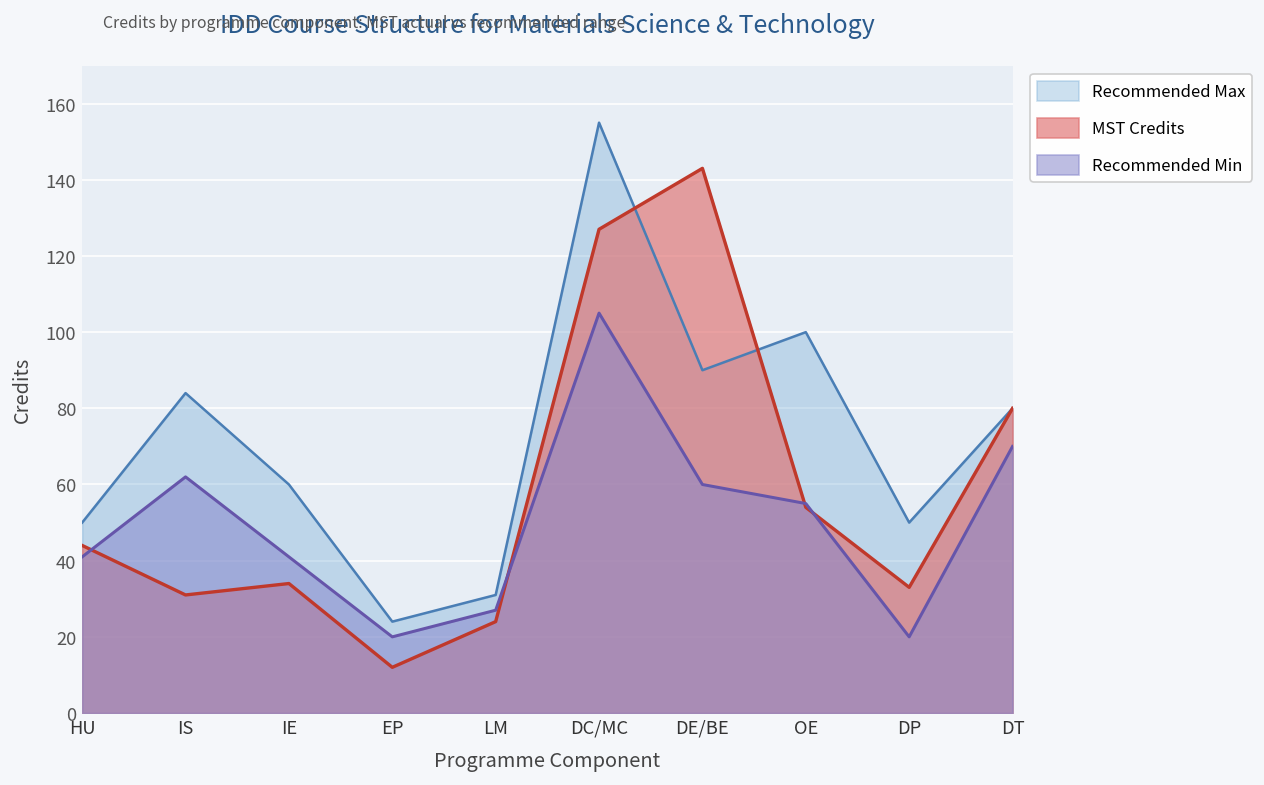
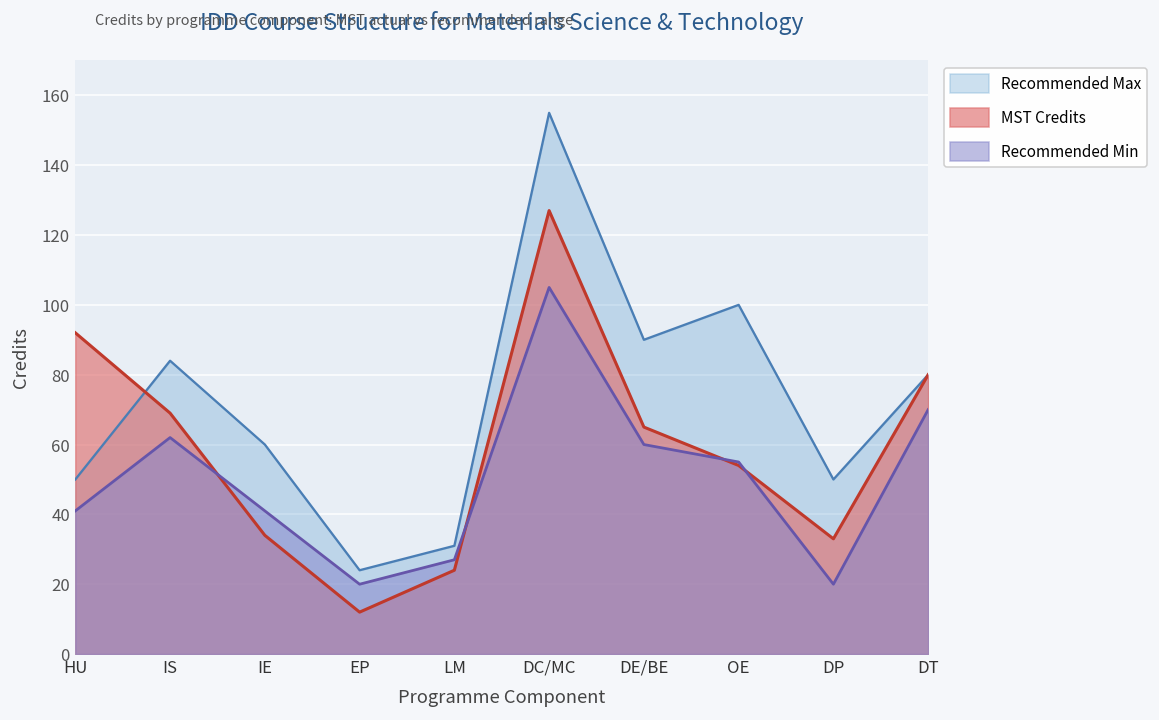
  {
    "MST Credits": {
-     "HU": 44,
-     "IS": 31,
+     "HU": 92,
+     "IS": 69,
      "IE": 34,
      "EP": 12,
      "LM": 24,
      "DC/MC": 127,
-     "DE/BE": 143,
+     "DE/BE": 65,
      "OE": 54,
      "DP": 33
    }
  }
